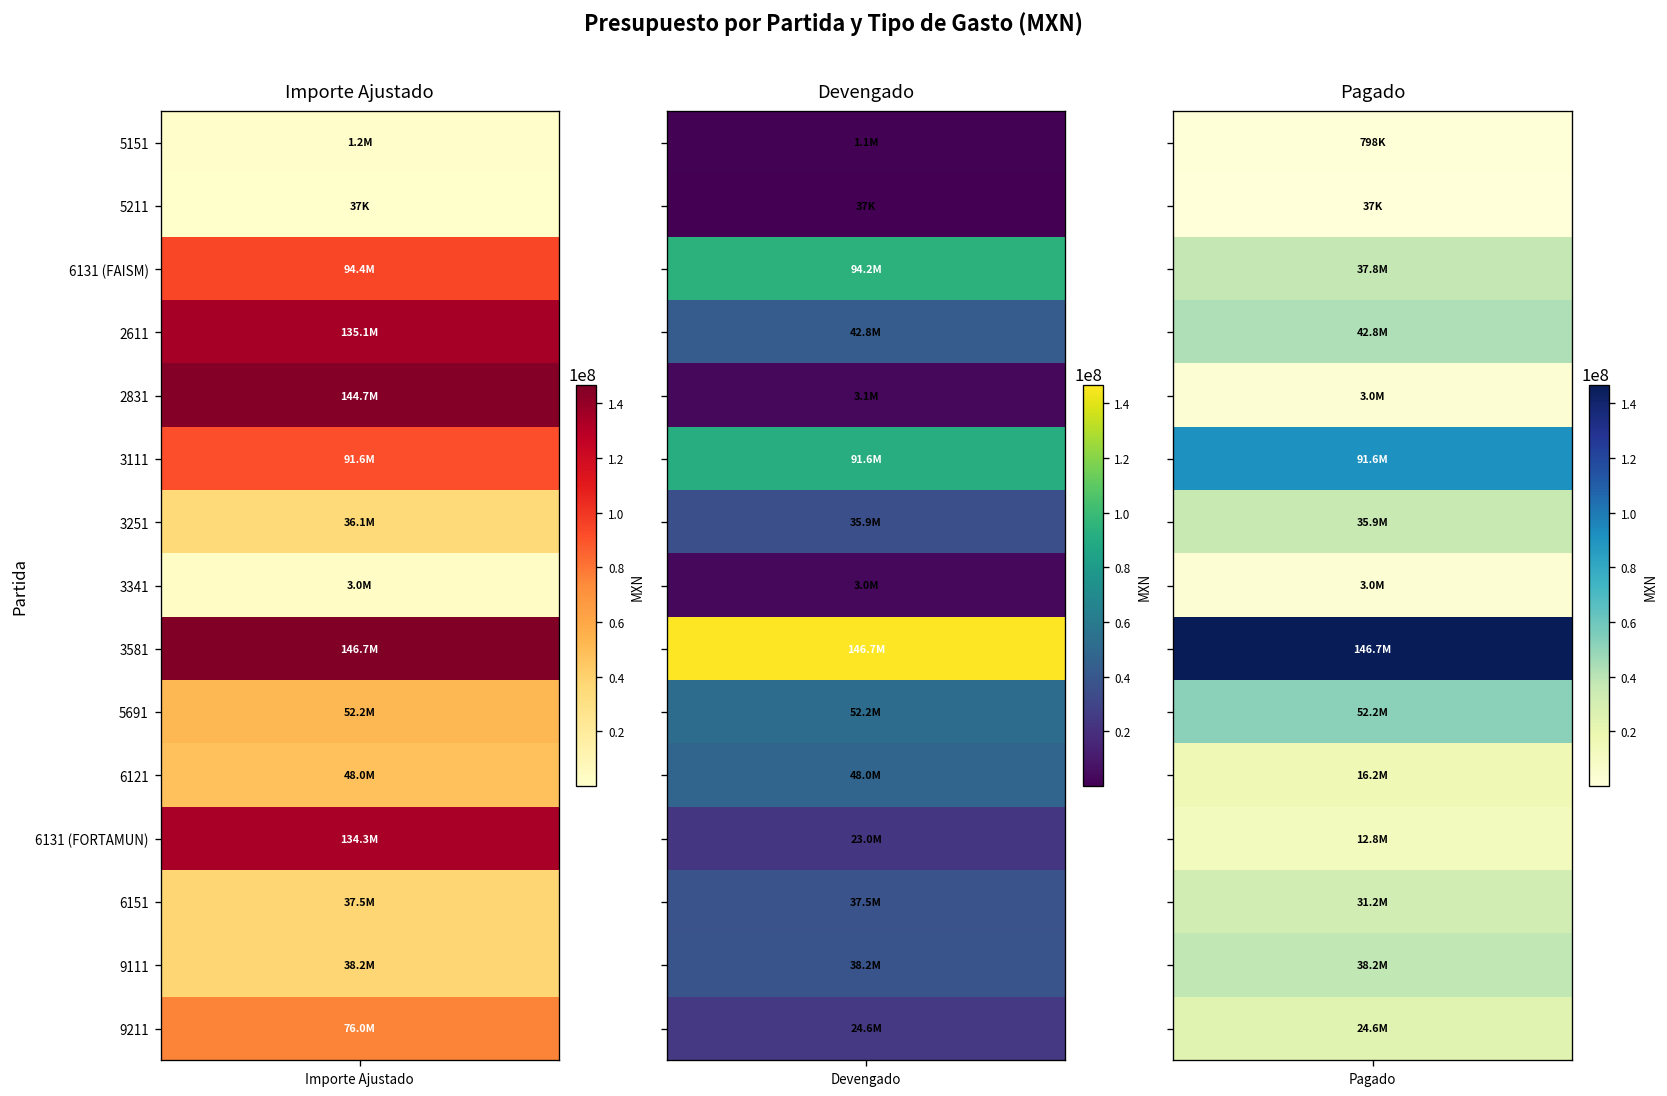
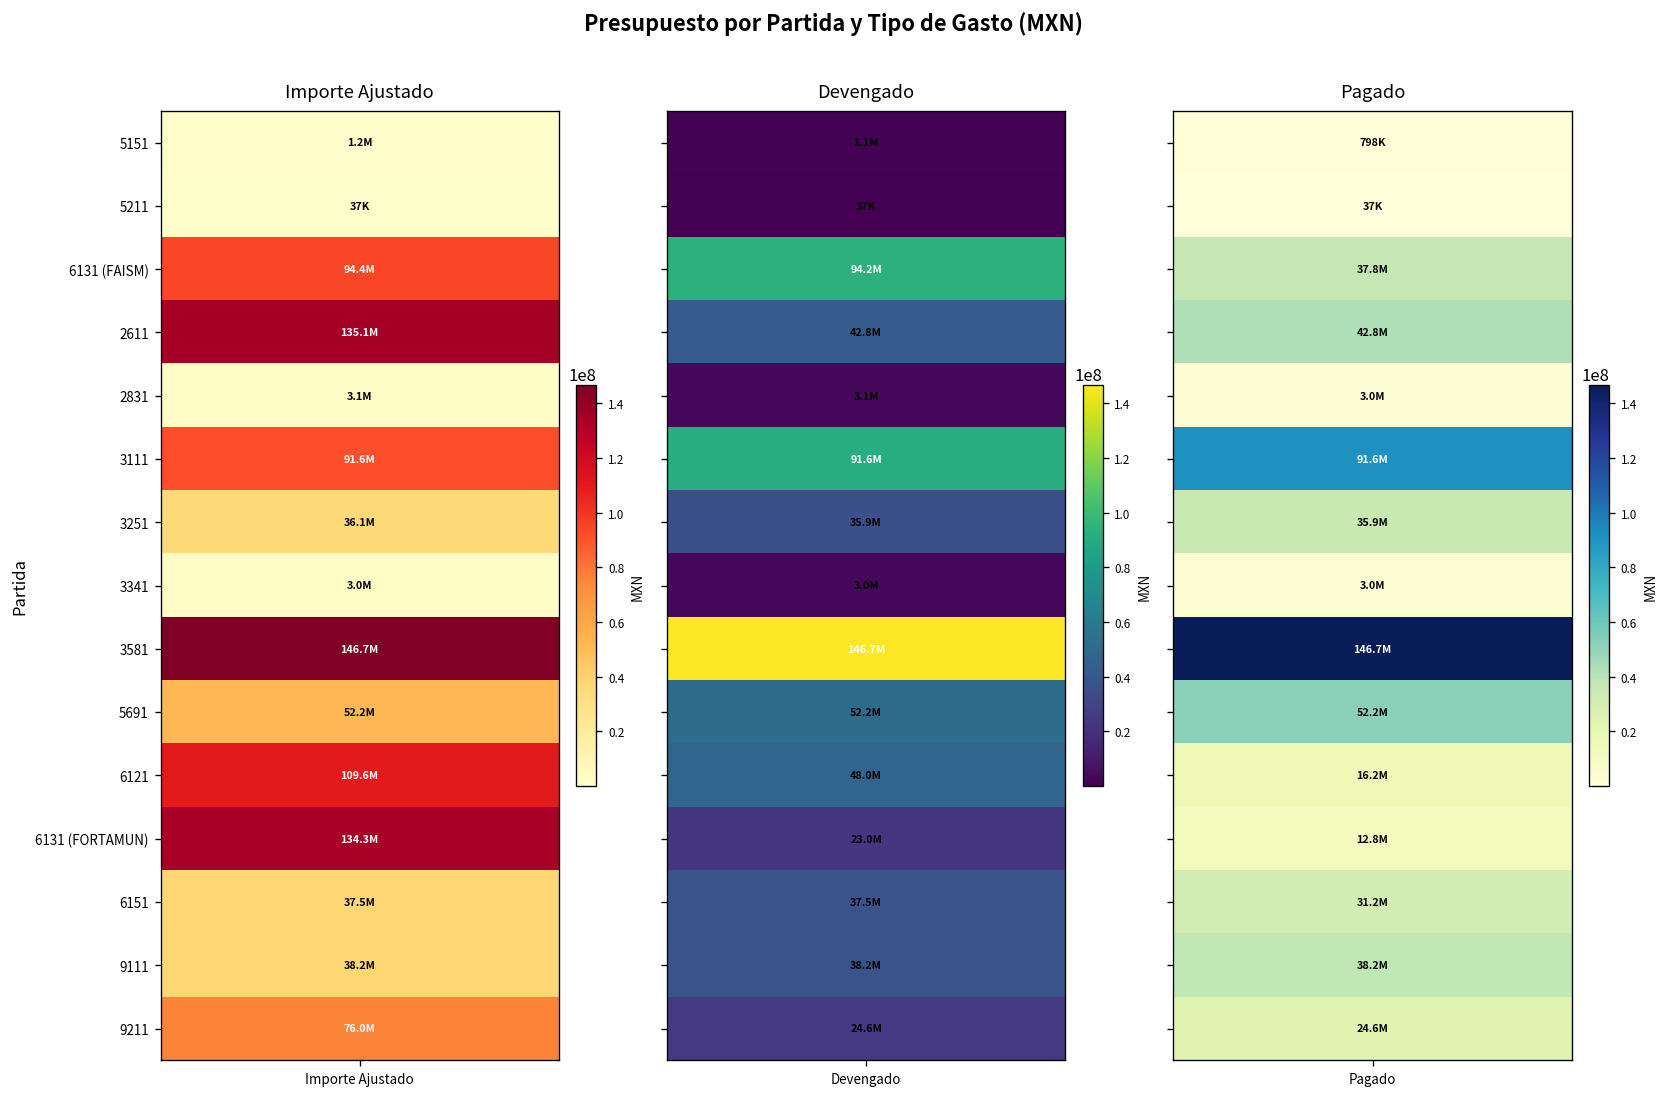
  {
    "Importe Ajustado": {
      "5151": {
        "Importe Ajustado": "1.2M"
      },
      "5211": {
        "Importe Ajustado": "37K"
      },
      "6131 (FAISM)": {
        "Importe Ajustado": "94.4M"
      },
      "2611": {
        "Importe Ajustado": "135.1M"
      },
      "2831": {
-       "Importe Ajustado": "144.7M"
+       "Importe Ajustado": "3.1M"
      },
      "3111": {
        "Importe Ajustado": "91.6M"
      },
      "3251": {
        "Importe Ajustado": "36.1M"
      },
      "3341": {
        "Importe Ajustado": "3.0M"
      },
      "3581": {
        "Importe Ajustado": "146.7M"
      },
      "5691": {
        "Importe Ajustado": "52.2M"
      },
      "6121": {
-       "Importe Ajustado": "48.0M"
+       "Importe Ajustado": "109.6M"
      },
      "6131 (FORTAMUN)": {
        "Importe Ajustado": "134.3M"
      },
      "6151": {
        "Importe Ajustado": "37.5M"
      },
      "9111": {
        "Importe Ajustado": "38.2M"
      },
      "9211": {
        "Importe Ajustado": "76.0M"
      }
    }
  }
